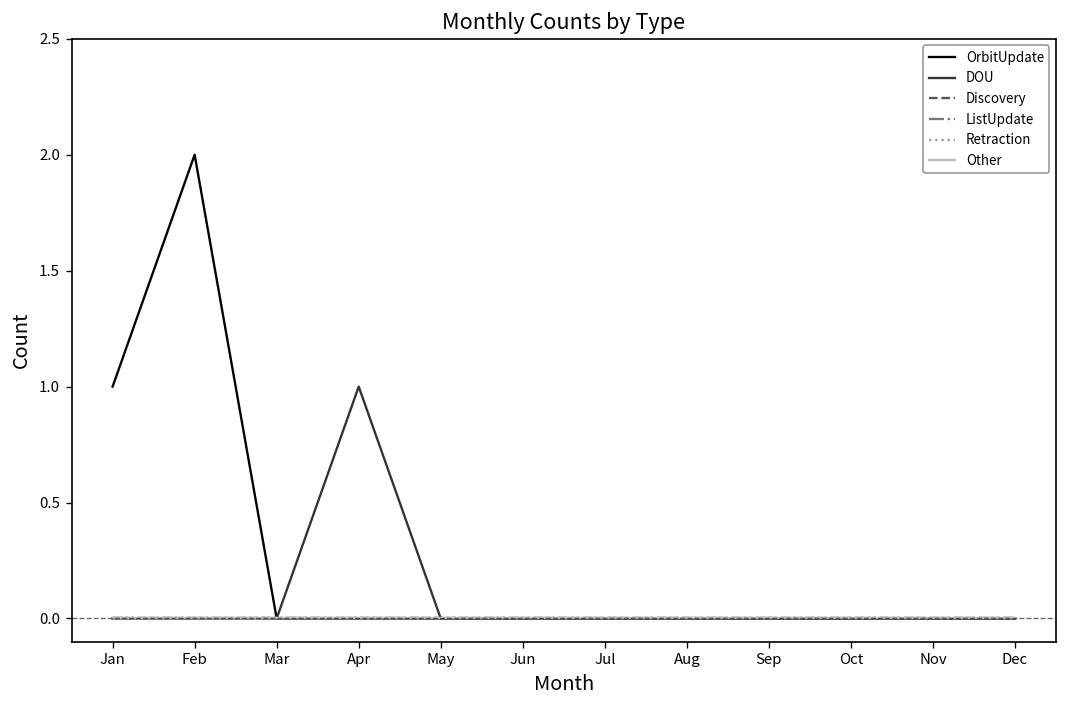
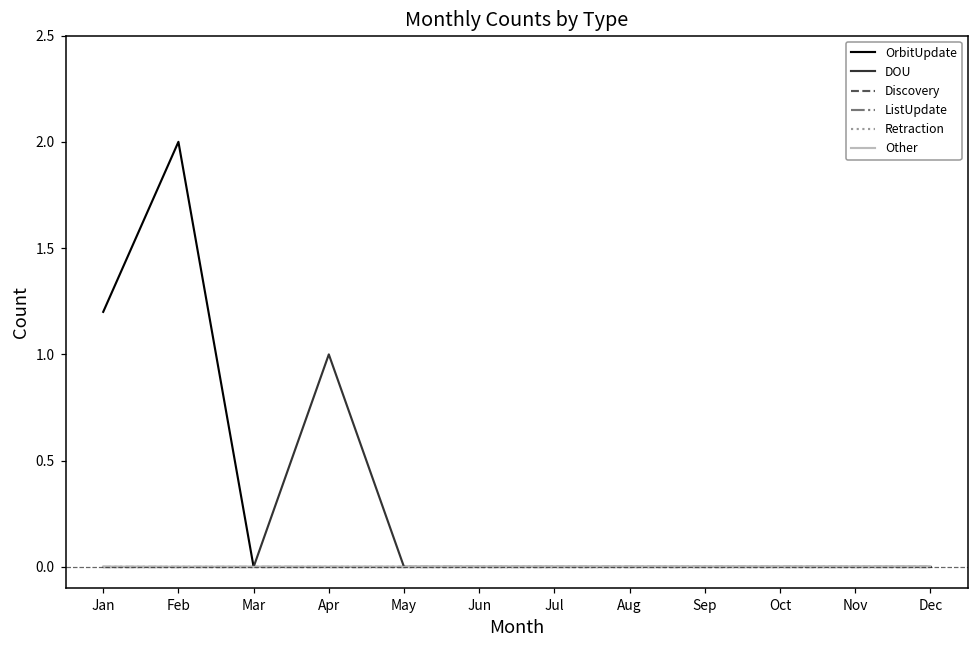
  {
    "OrbitUpdate": {
-     "Jan": 1.0,
+     "Jan": 1.2,
      "Feb": 2.0
    },
    "DOU": {
      "Apr": 1.0
    }
  }
